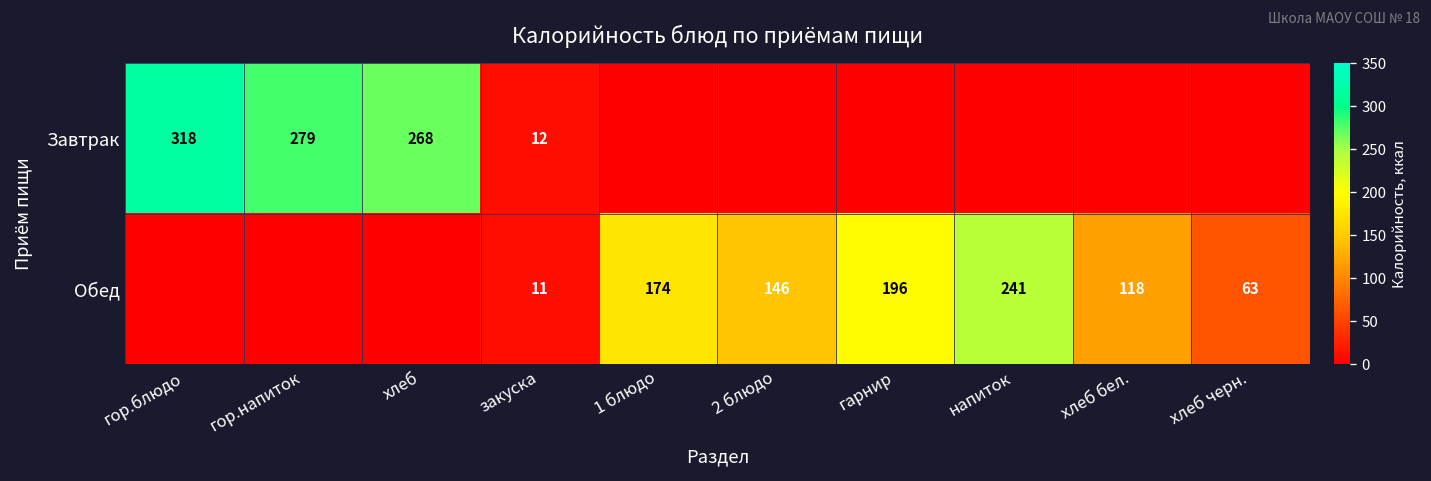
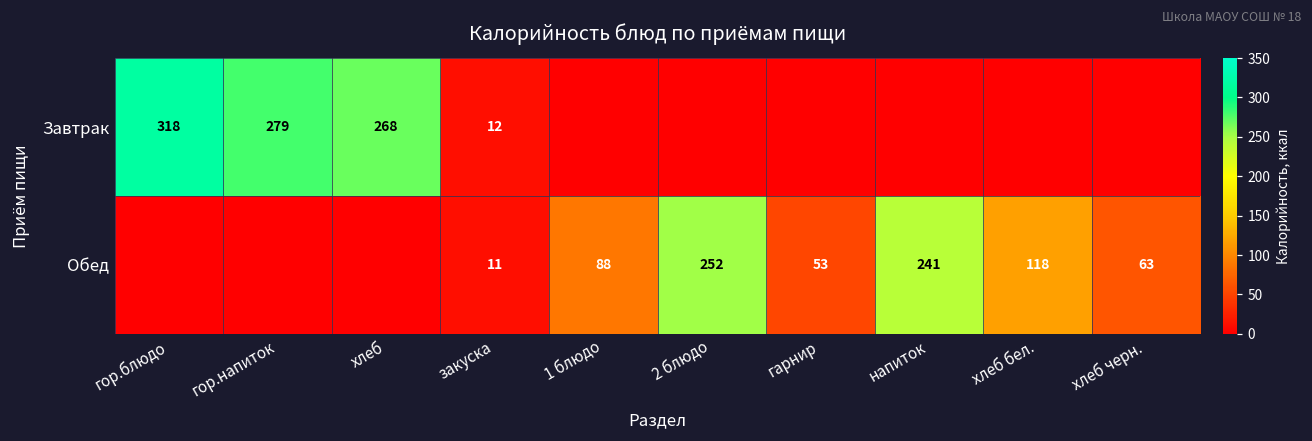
  {
    "Завтрак": {
      "гор.блюдо": 318,
      "гор.напиток": 279,
      "хлеб": 268,
      "закуска": 12
    },
    "Обед": {
      "закуска": 11,
-     "1 блюдо": 174,
-     "2 блюдо": 146,
-     "гарнир": 196,
+     "1 блюдо": 88,
+     "2 блюдо": 252,
+     "гарнир": 53,
      "напиток": 241,
      "хлеб бел.": 118,
      "хлеб черн.": 63
    }
  }
